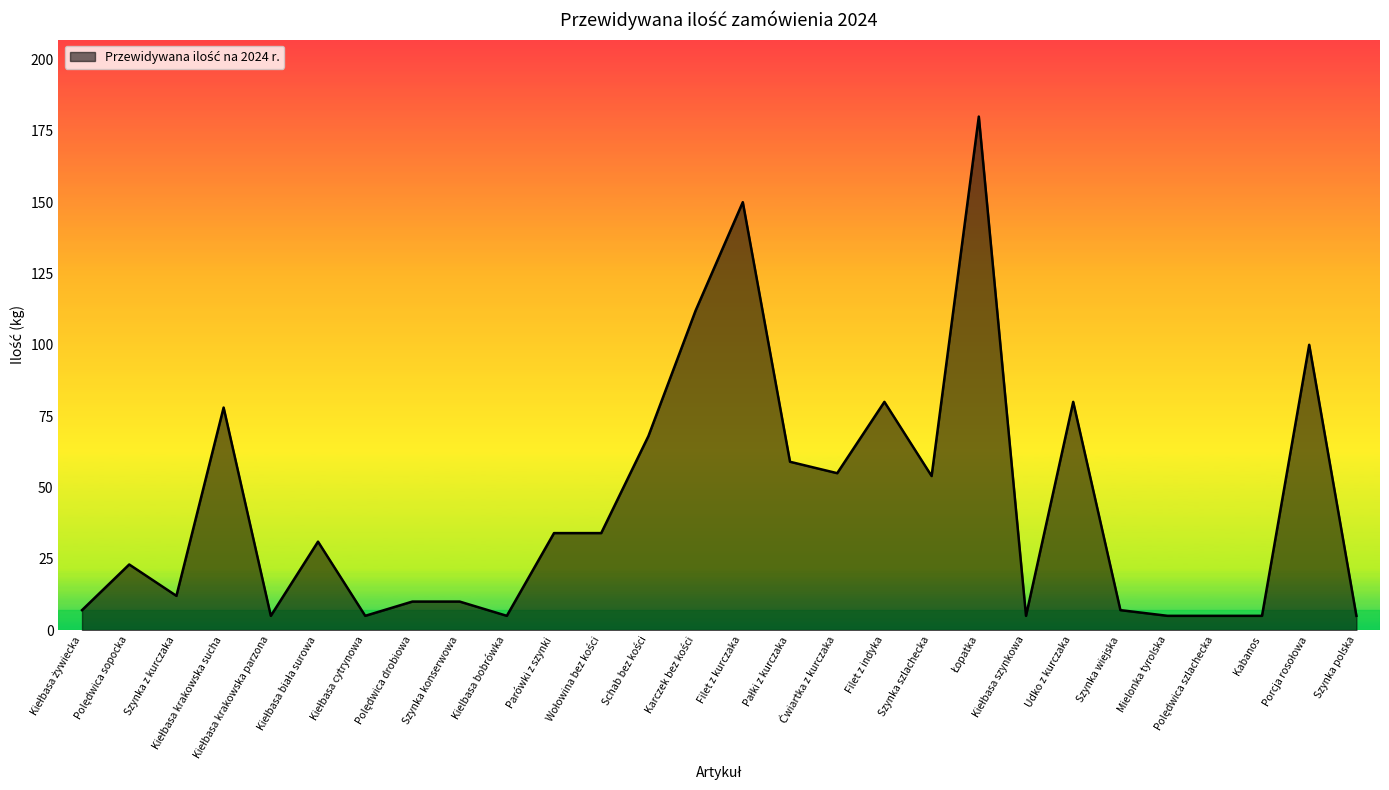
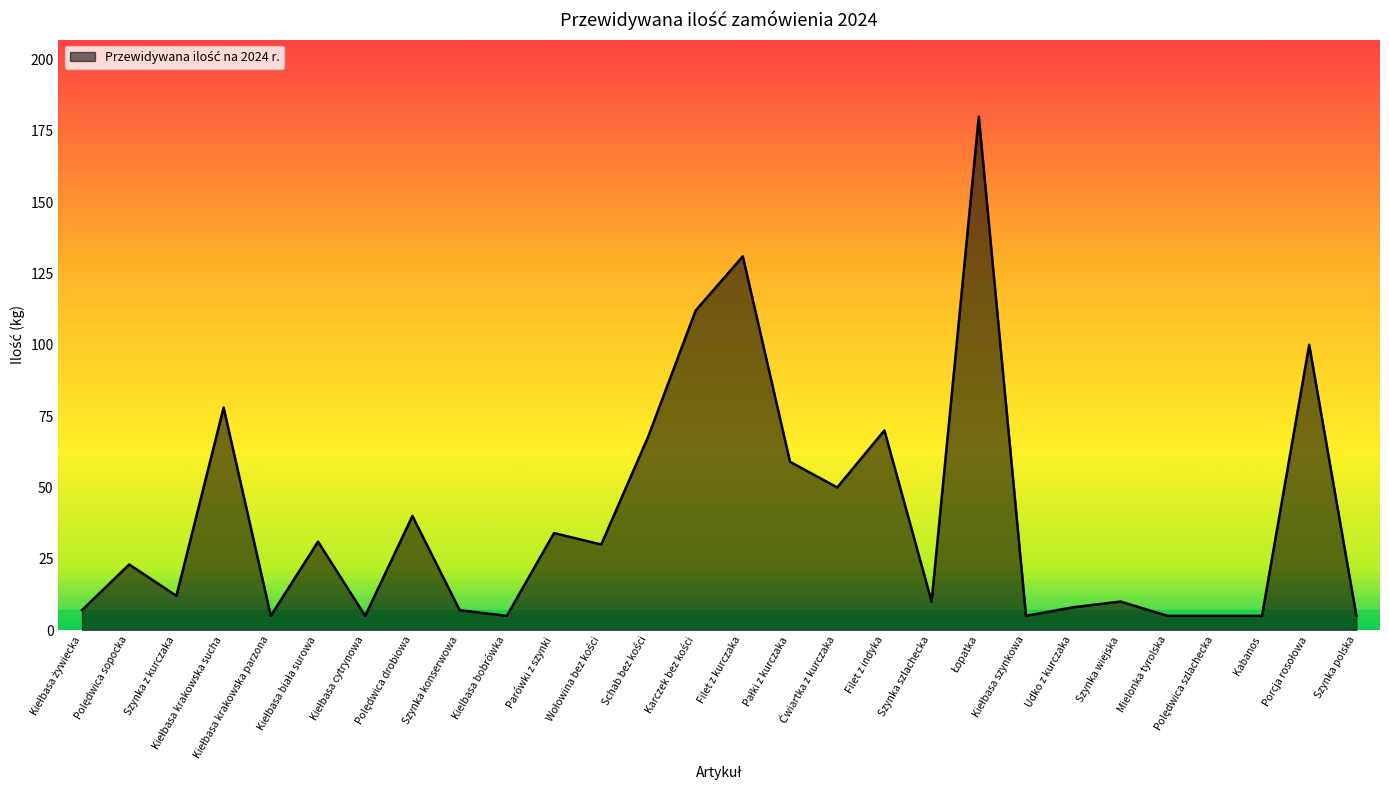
  {
    "Kiełbasa żywiecka": 7,
    "Polędwica sopocka": 23,
    "Szynka z kurczaka": 12,
    "Kiełbasa krakowska sucha": 78,
    "Kiełbasa krakowska parzona": 5,
    "Kiełbasa biała surowa": 31,
    "Kiełbasa cytrynowa": 5,
-   "Polędwica drobiowa": 10,
-   "Szynka konserwowa": 10,
+   "Polędwica drobiowa": 40,
+   "Szynka konserwowa": 7,
    "Kielbasa bobrówka": 5,
    "Parówki z szynki": 34,
-   "Wołowina bez kości": 34,
+   "Wołowina bez kości": 30,
    "Schab bez kości": 68,
    "Karczek bez kości": 112,
-   "Filet z kurczaka": 150,
+   "Filet z kurczaka": 131,
    "Pałki z kurczaka": 59,
-   "Ćwiartka z kurczaka": 55,
-   "Filet z indyka": 80,
-   "Szynka szlachecka": 54,
+   "Ćwiartka z kurczaka": 50,
+   "Filet z indyka": 70,
+   "Szynka szlachecka": 10,
    "Łopatka": 180,
    "Kiełbasa szynkowa": 5,
-   "Udko z kurczaka": 80,
-   "Szynka wiejska": 7,
+   "Udko z kurczaka": 8,
+   "Szynka wiejska": 10,
    "Mielonka tyrolska": 5,
    "Polędwica szlachecka": 5,
    "Kabanos": 5,
    "Porcja rosołowa": 100,
    "Szynka polska": 5
  }
